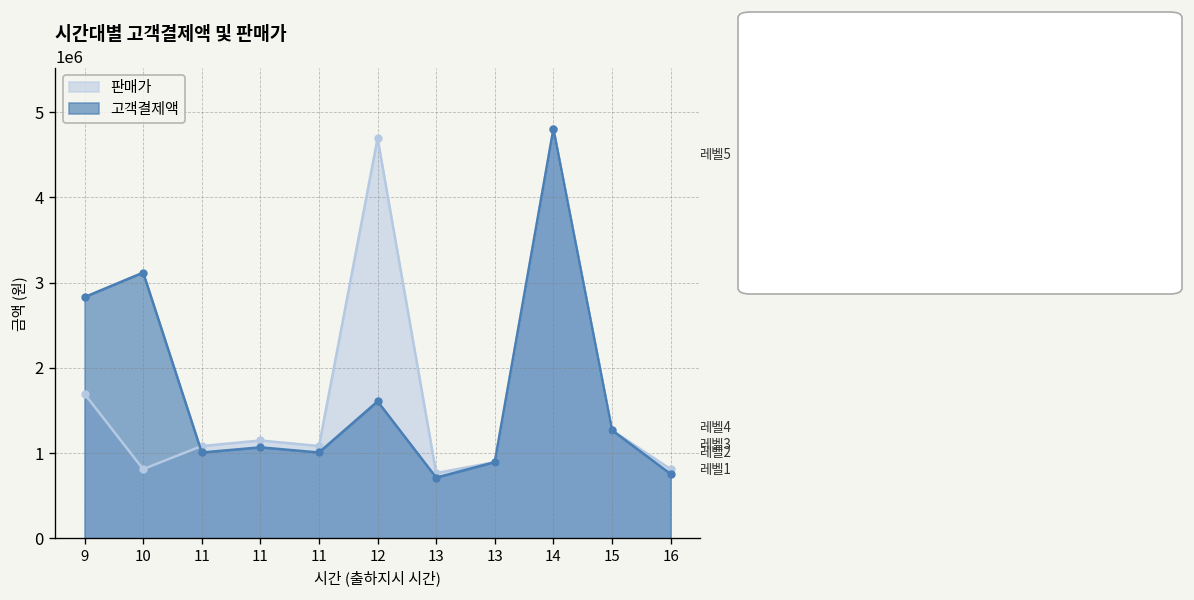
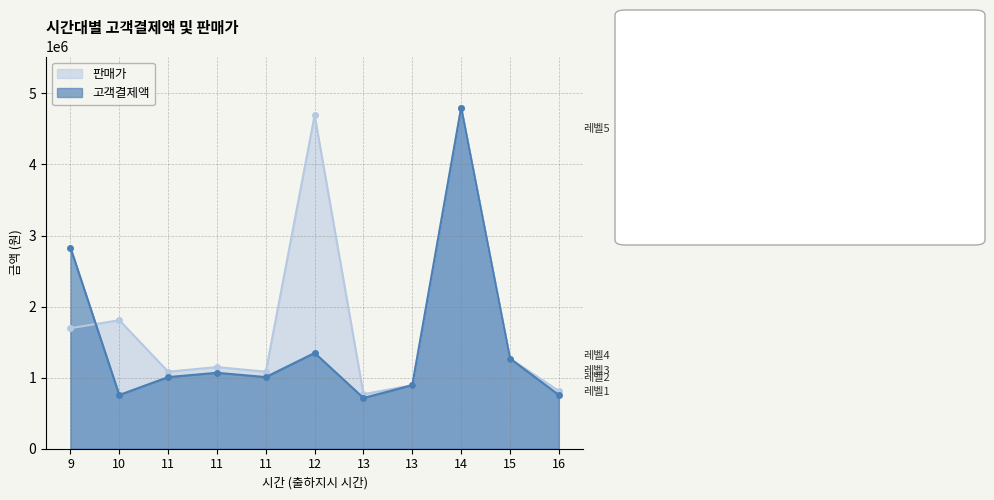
  {
    "판매가": {
      "9": 1700000,
-     "10": 800000,
+     "10": 1800000,
      "12": 4700000,
      "16": 800000
    },
    "고객결제액": {
      "9": 2800000,
-     "10": 3100000,
-     "12": 1600000,
+     "10": 800000,
+     "12": 1300000,
      "16": 800000
    }
  }
